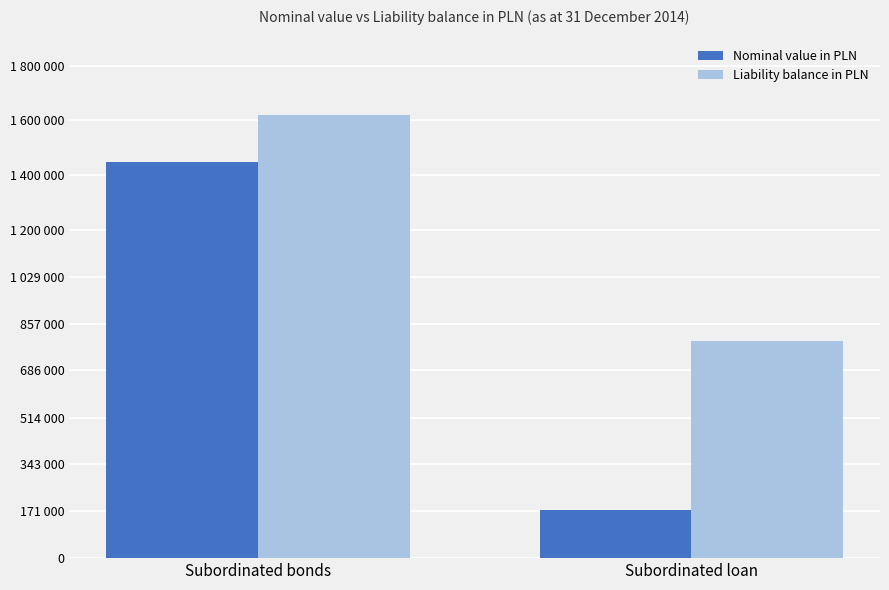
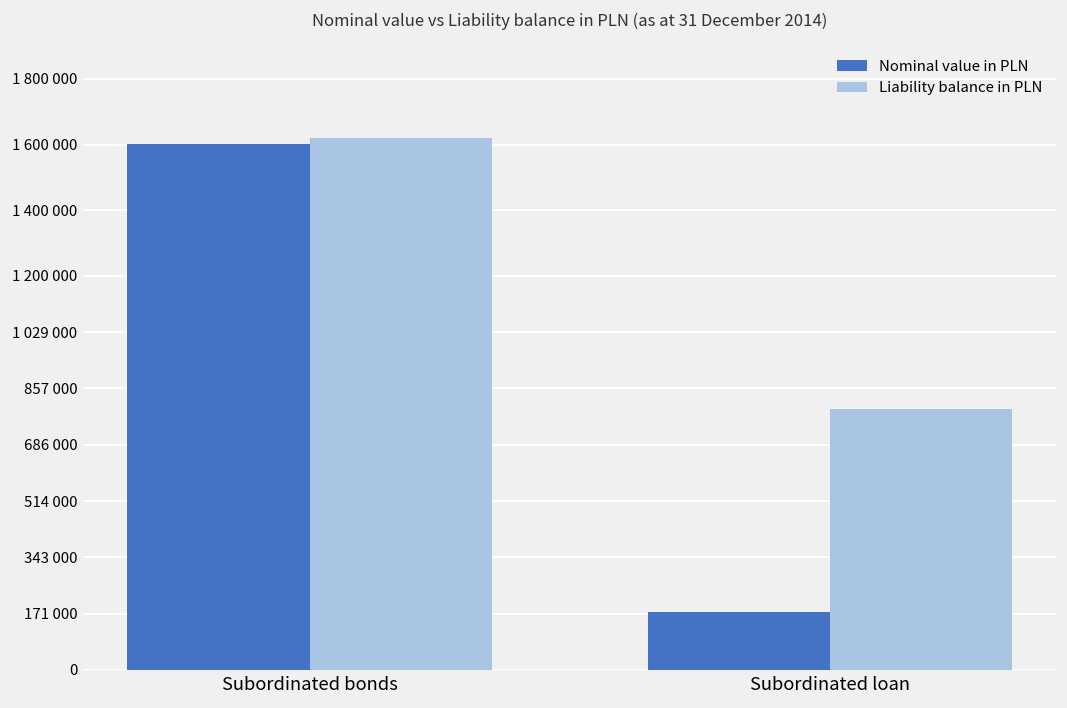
  {
    "Nominal value in PLN": {
-     "Subordinated bonds": 1450000,
+     "Subordinated bonds": 1600000,
      "Subordinated loan": 170000
    },
    "Liability balance in PLN": {
      "Subordinated bonds": 1620000,
      "Subordinated loan": 790000
    }
  }
